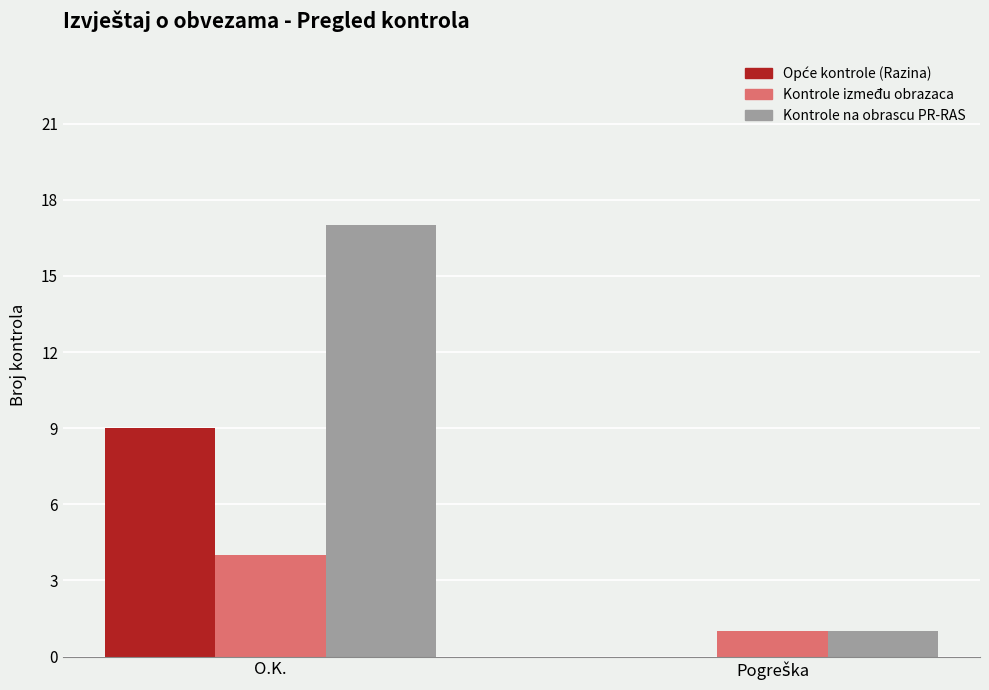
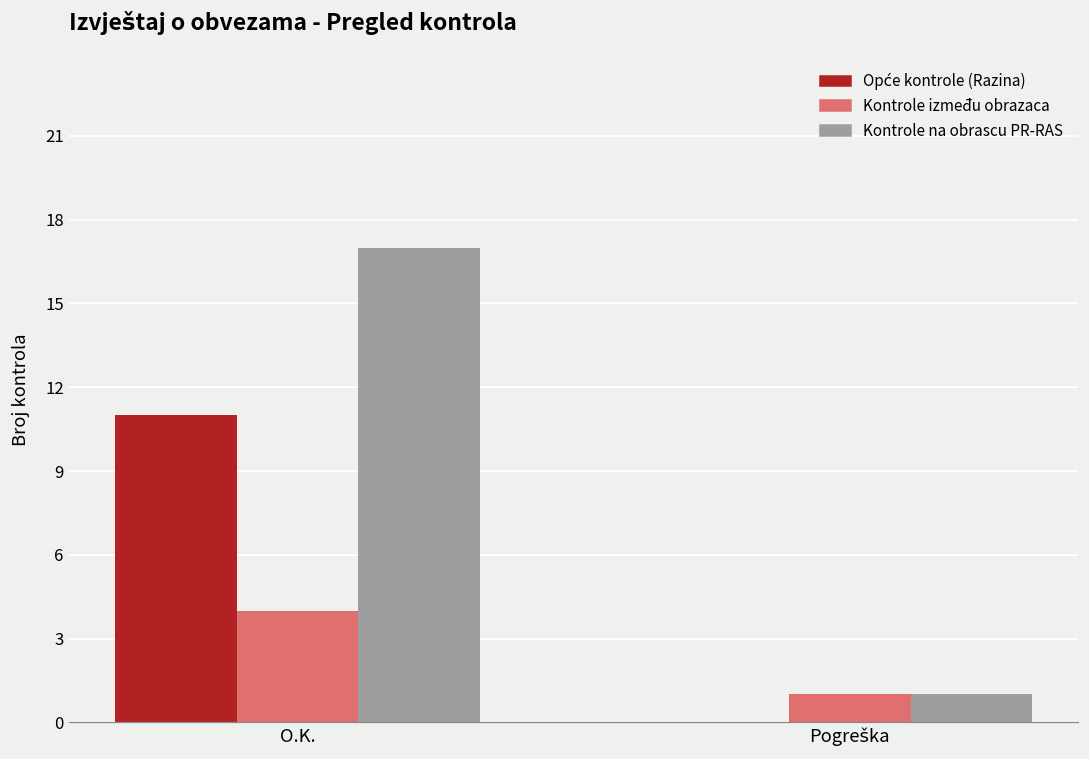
  {
    "Opće kontrole (Razina)": {
-     "O.K.": 9,
+     "O.K.": 11,
      "Pogreška": 0
    },
    "Kontrole između obrazaca": {
      "O.K.": 4,
      "Pogreška": 1
    },
    "Kontrole na obrascu PR-RAS": {
      "O.K.": 17,
      "Pogreška": 1
    }
  }
